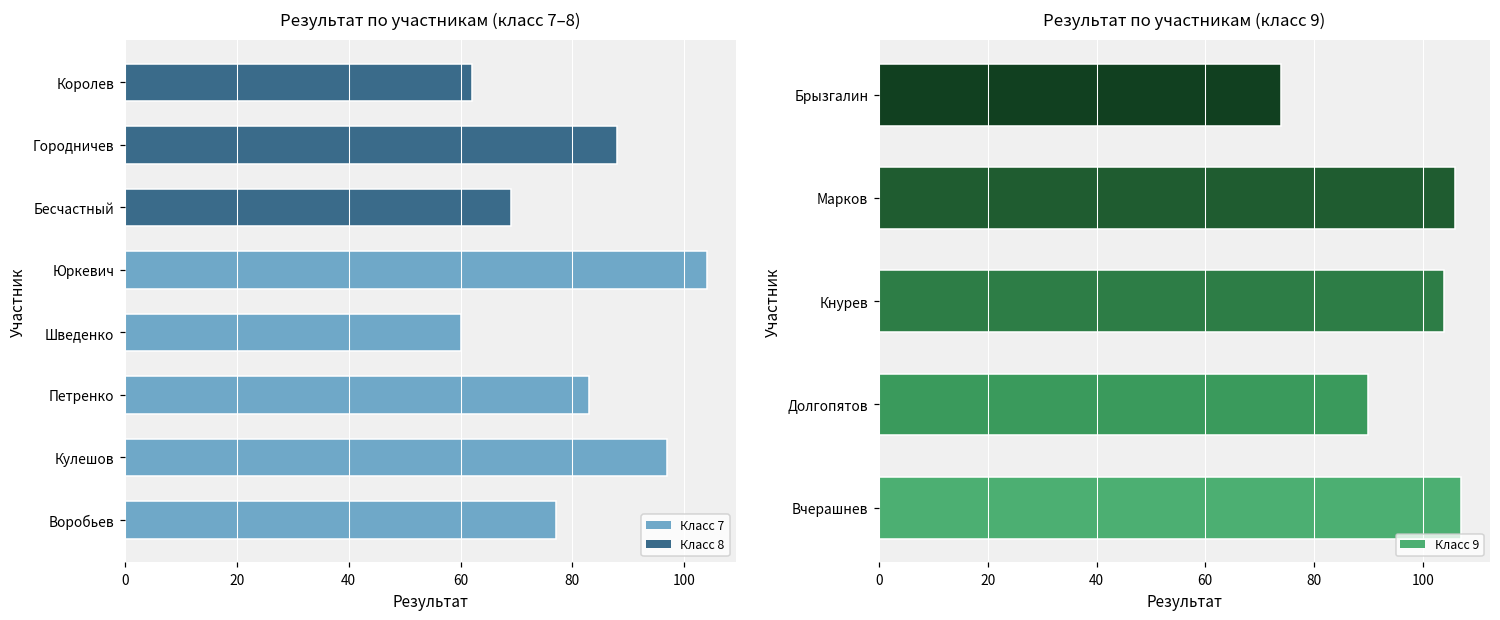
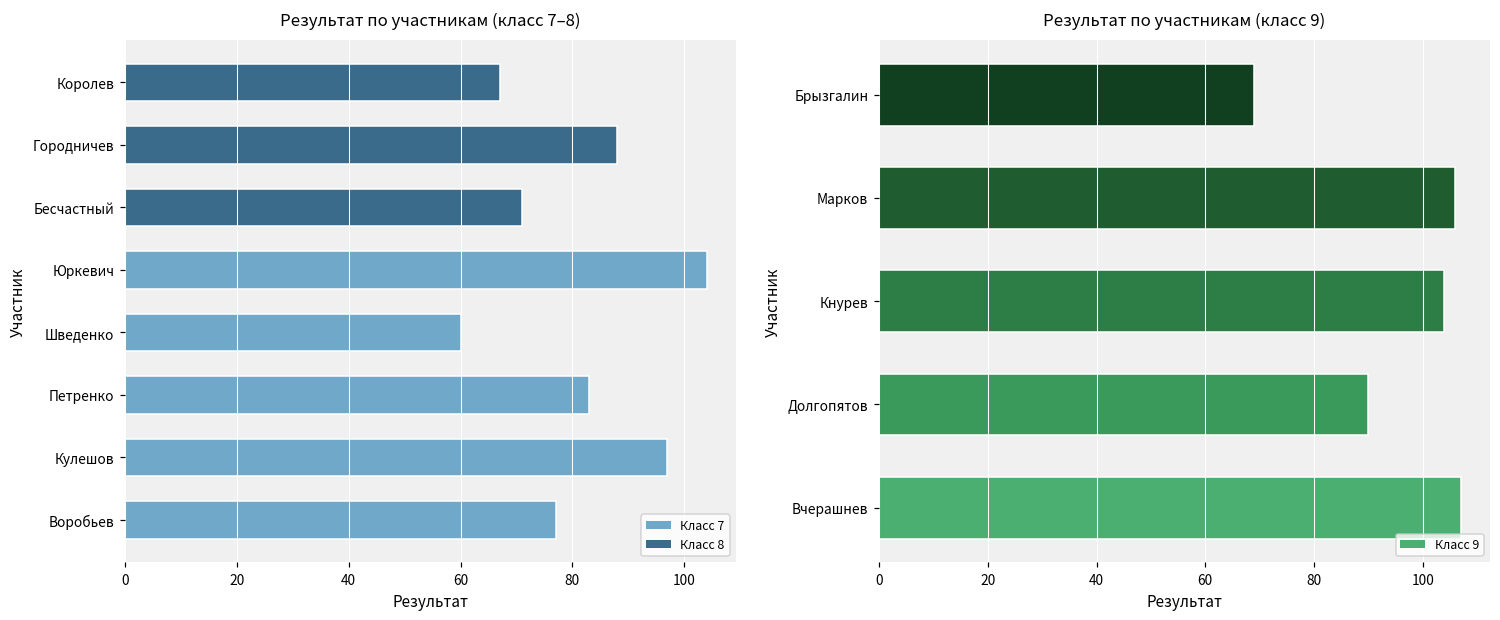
  {
    "Результат по участникам (класс 7–8)": {
-     "Королев": 62,
+     "Королев": 67,
      "Городничев": 88,
-     "Бесчастный": 69,
+     "Бесчастный": 71,
      "Юркевич": 104,
      "Шведенко": 60,
      "Петренко": 83,
      "Кулешов": 97,
      "Воробьев": 77
    },
    "Результат по участникам (класс 9)": {
-     "Брызгалин": 74,
+     "Брызгалин": 69,
      "Марков": 106,
      "Кнурев": 104,
      "Долгопятов": 90,
      "Вчерашнев": 107
    }
  }
